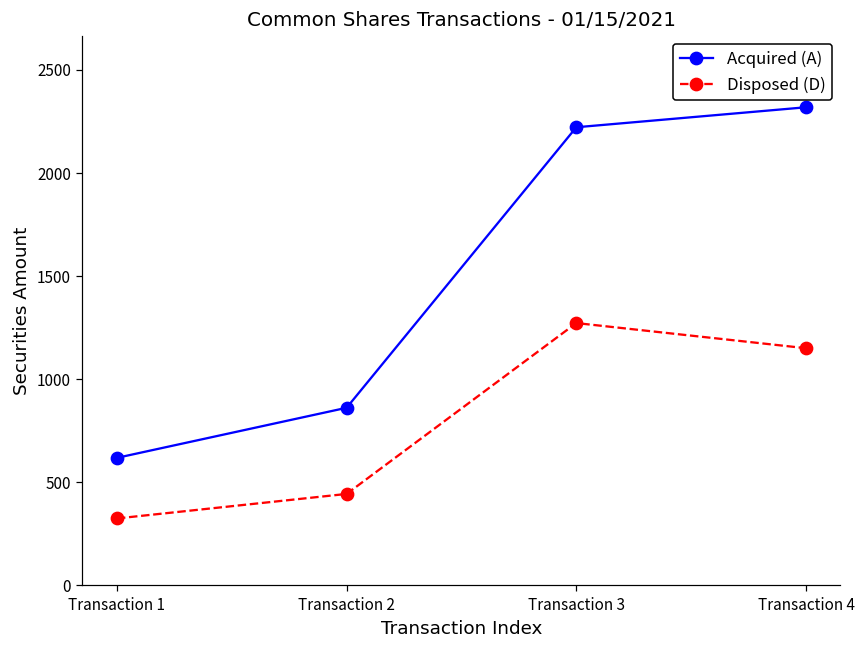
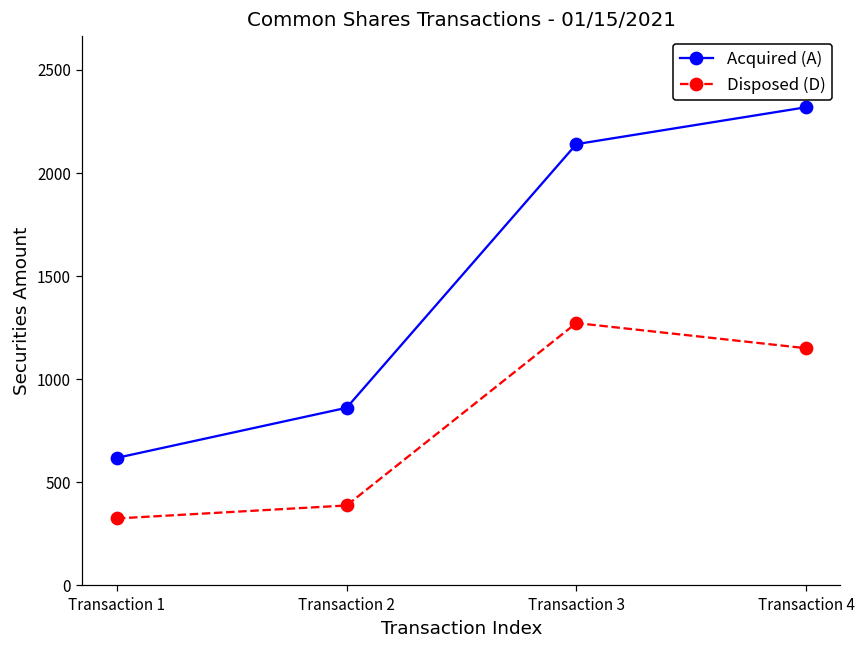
  {
    "Acquired (A)": {
      "Transaction 1": 620,
      "Transaction 2": 860,
-     "Transaction 3": 2220,
+     "Transaction 3": 2140,
      "Transaction 4": 2320
    },
    "Disposed (D)": {
      "Transaction 1": 320,
-     "Transaction 2": 440,
+     "Transaction 2": 390,
      "Transaction 3": 1270,
      "Transaction 4": 1150
    }
  }
